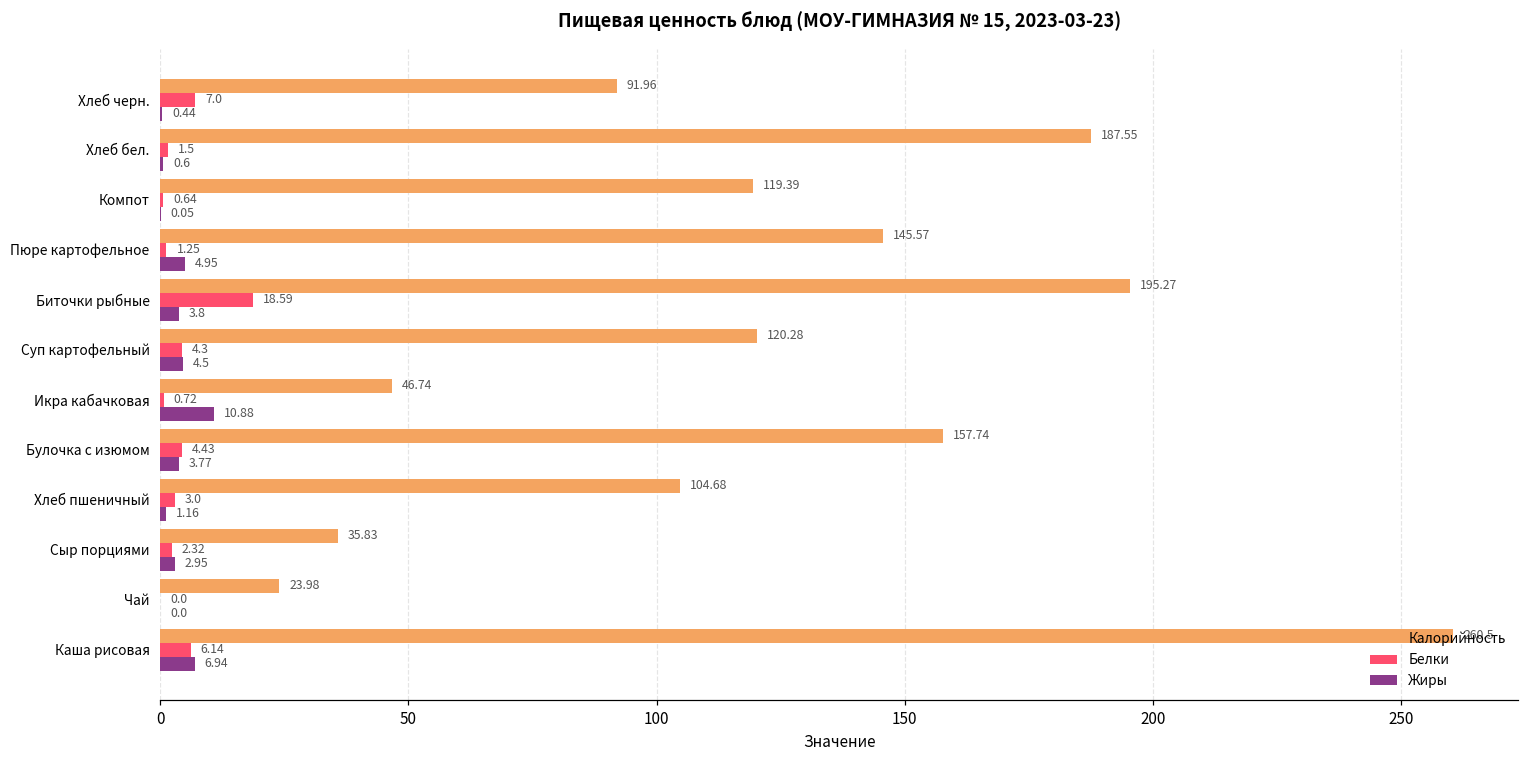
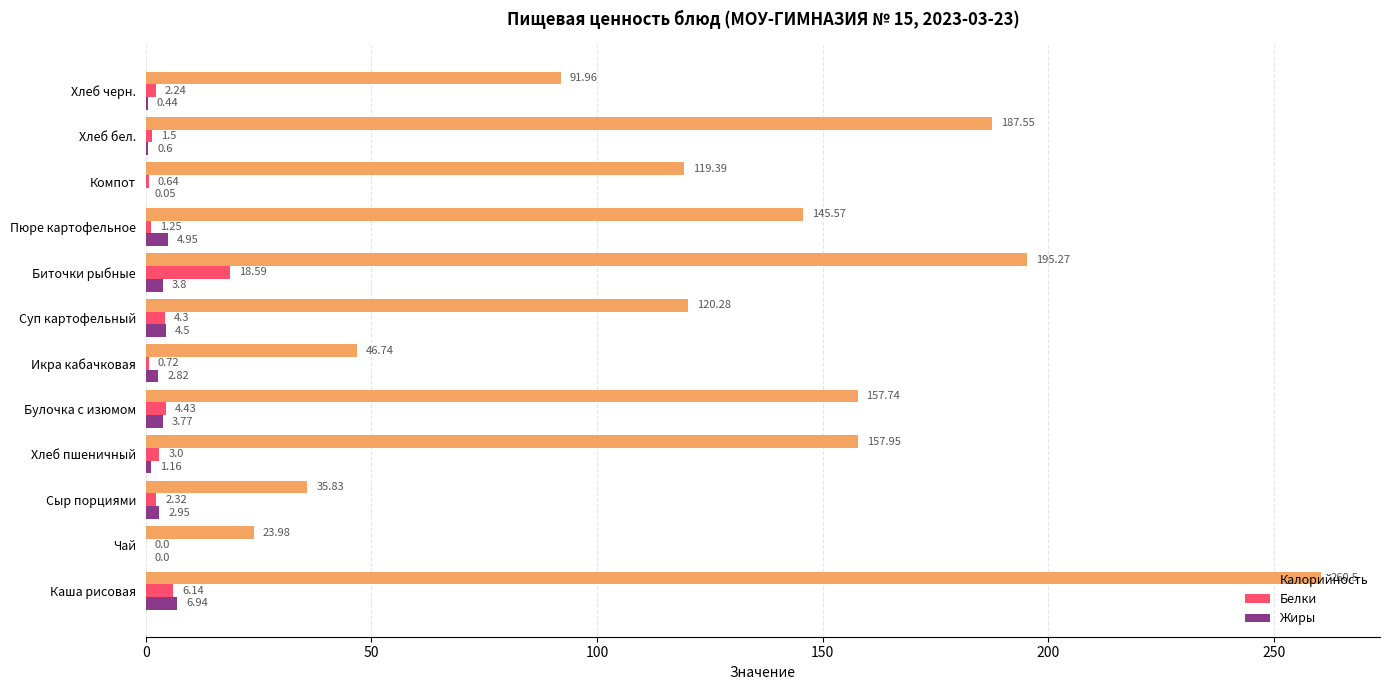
  {
    "Калорийность": {
      "Хлеб черн.": 91.96,
      "Хлеб бел.": 187.55,
      "Компот": 119.39,
      "Пюре картофельное": 145.57,
      "Биточки рыбные": 195.27,
      "Суп картофельный": 120.28,
      "Икра кабачковая": 46.74,
      "Булочка с изюмом": 157.74,
-     "Хлеб пшеничный": 104.68,
+     "Хлеб пшеничный": 157.95,
      "Сыр порциями": 35.83,
      "Чай": 23.98,
      "Каша рисовая": 260.5
    },
    "Белки": {
-     "Хлеб черн.": 7.0,
+     "Хлеб черн.": 2.24,
      "Хлеб бел.": 1.5,
      "Компот": 0.64,
      "Пюре картофельное": 1.25,
      "Биточки рыбные": 18.59,
      "Суп картофельный": 4.3,
      "Икра кабачковая": 0.72,
      "Булочка с изюмом": 4.43,
      "Хлеб пшеничный": 3.0,
      "Сыр порциями": 2.32,
      "Чай": 0.0,
      "Каша рисовая": 6.14
    },
    "Жиры": {
      "Хлеб черн.": 0.44,
      "Хлеб бел.": 0.6,
      "Компот": 0.05,
      "Пюре картофельное": 4.95,
      "Биточки рыбные": 3.8,
      "Суп картофельный": 4.5,
-     "Икра кабачковая": 10.88,
+     "Икра кабачковая": 2.82,
      "Булочка с изюмом": 3.77,
      "Хлеб пшеничный": 1.16,
      "Сыр порциями": 2.95,
      "Чай": 0.0,
      "Каша рисовая": 6.94
    }
  }
